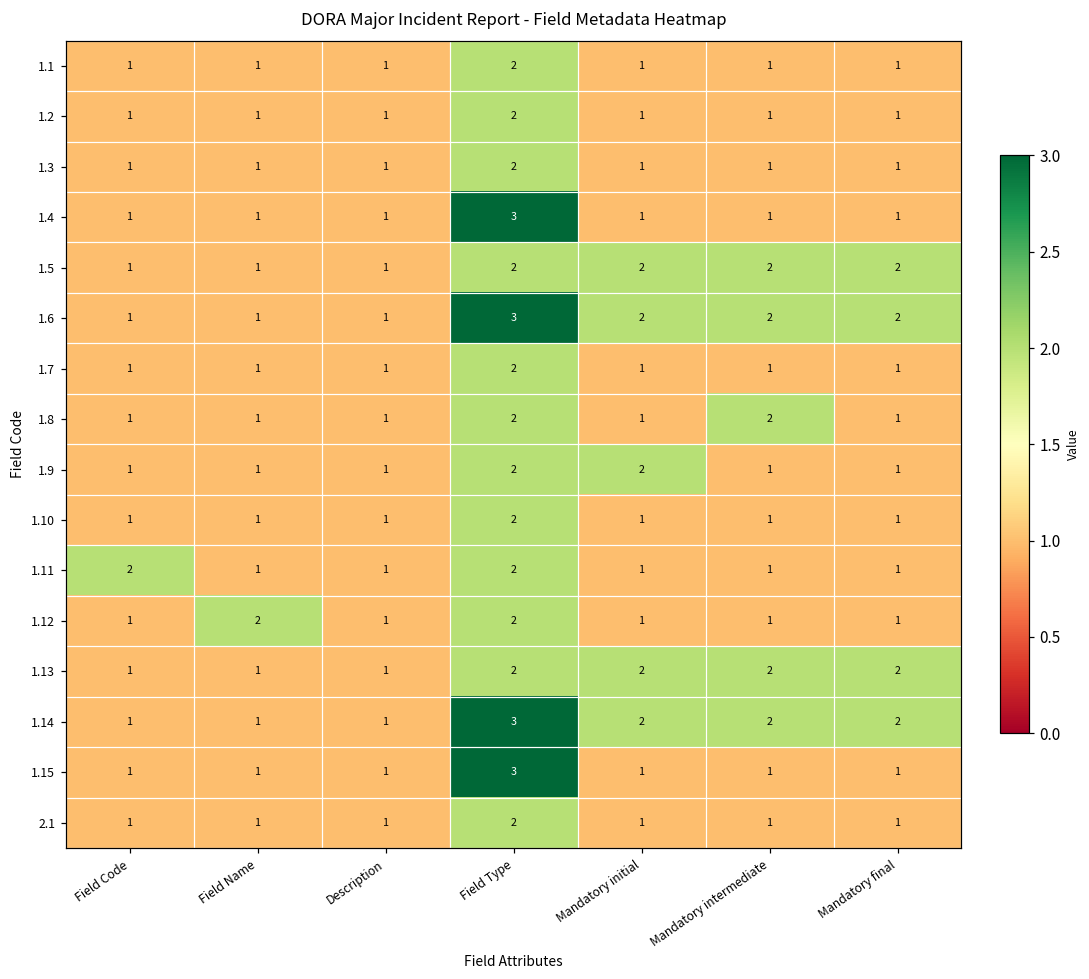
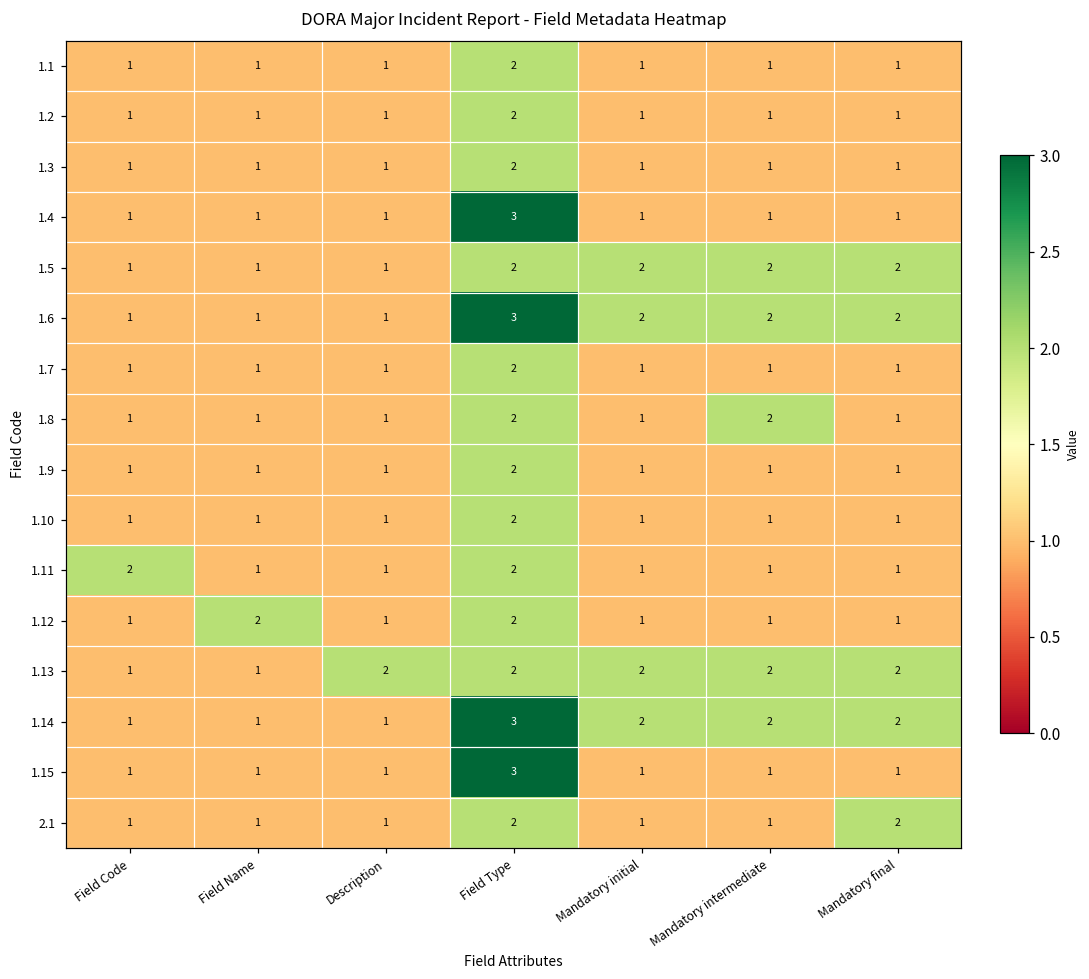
  {
    "1.1": {
      "Field Code": 1,
      "Field Name": 1,
      "Description": 1,
      "Field Type": 2,
      "Mandatory initial": 1,
      "Mandatory intermediate": 1,
      "Mandatory final": 1
    },
    "1.2": {
      "Field Code": 1,
      "Field Name": 1,
      "Description": 1,
      "Field Type": 2,
      "Mandatory initial": 1,
      "Mandatory intermediate": 1,
      "Mandatory final": 1
    },
    "1.3": {
      "Field Code": 1,
      "Field Name": 1,
      "Description": 1,
      "Field Type": 2,
      "Mandatory initial": 1,
      "Mandatory intermediate": 1,
      "Mandatory final": 1
    },
    "1.4": {
      "Field Code": 1,
      "Field Name": 1,
      "Description": 1,
      "Field Type": 3,
      "Mandatory initial": 1,
      "Mandatory intermediate": 1,
      "Mandatory final": 1
    },
    "1.5": {
      "Field Code": 1,
      "Field Name": 1,
      "Description": 1,
      "Field Type": 2,
      "Mandatory initial": 2,
      "Mandatory intermediate": 2,
      "Mandatory final": 2
    },
    "1.6": {
      "Field Code": 1,
      "Field Name": 1,
      "Description": 1,
      "Field Type": 3,
      "Mandatory initial": 2,
      "Mandatory intermediate": 2,
      "Mandatory final": 2
    },
    "1.7": {
      "Field Code": 1,
      "Field Name": 1,
      "Description": 1,
      "Field Type": 2,
      "Mandatory initial": 1,
      "Mandatory intermediate": 1,
      "Mandatory final": 1
    },
    "1.8": {
      "Field Code": 1,
      "Field Name": 1,
      "Description": 1,
      "Field Type": 2,
      "Mandatory initial": 1,
      "Mandatory intermediate": 2,
      "Mandatory final": 1
    },
    "1.9": {
      "Field Code": 1,
      "Field Name": 1,
      "Description": 1,
      "Field Type": 2,
-     "Mandatory initial": 2,
+     "Mandatory initial": 1,
      "Mandatory intermediate": 1,
      "Mandatory final": 1
    },
    "1.10": {
      "Field Code": 1,
      "Field Name": 1,
      "Description": 1,
      "Field Type": 2,
      "Mandatory initial": 1,
      "Mandatory intermediate": 1,
      "Mandatory final": 1
    },
    "1.11": {
      "Field Code": 2,
      "Field Name": 1,
      "Description": 1,
      "Field Type": 2,
      "Mandatory initial": 1,
      "Mandatory intermediate": 1,
      "Mandatory final": 1
    },
    "1.12": {
      "Field Code": 1,
      "Field Name": 2,
      "Description": 1,
      "Field Type": 2,
      "Mandatory initial": 1,
      "Mandatory intermediate": 1,
      "Mandatory final": 1
    },
    "1.13": {
      "Field Code": 1,
      "Field Name": 1,
-     "Description": 1,
+     "Description": 2,
      "Field Type": 2,
      "Mandatory initial": 2,
      "Mandatory intermediate": 2,
      "Mandatory final": 2
    },
    "1.14": {
      "Field Code": 1,
      "Field Name": 1,
      "Description": 1,
      "Field Type": 3,
      "Mandatory initial": 2,
      "Mandatory intermediate": 2,
      "Mandatory final": 2
    },
    "1.15": {
      "Field Code": 1,
      "Field Name": 1,
      "Description": 1,
      "Field Type": 3,
      "Mandatory initial": 1,
      "Mandatory intermediate": 1,
      "Mandatory final": 1
    },
    "2.1": {
      "Field Code": 1,
      "Field Name": 1,
      "Description": 1,
      "Field Type": 2,
      "Mandatory initial": 1,
      "Mandatory intermediate": 1,
-     "Mandatory final": 1
+     "Mandatory final": 2
    }
  }
